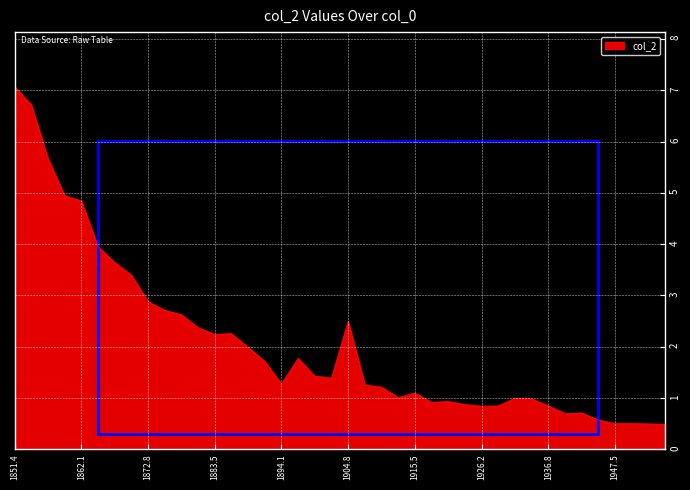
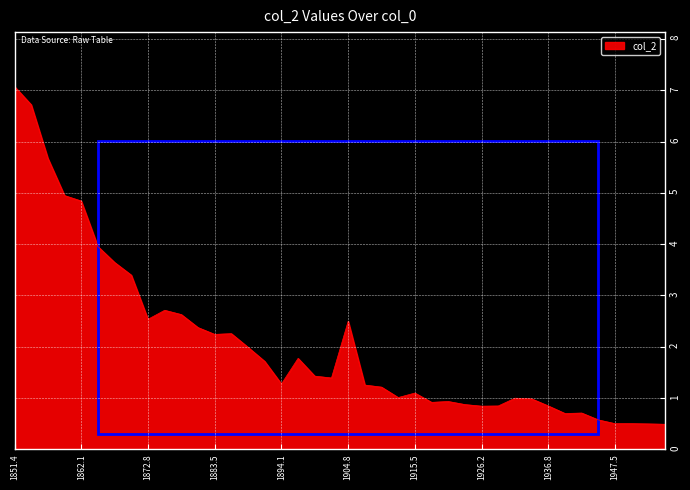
  {
    "1851.4": 7.1,
    "1862.1": 4.8,
-   "1872.8": 2.9,
+   "1872.8": 2.5,
    "1883.5": 2.2,
    "1894.1": 1.3,
    "1904.8": 2.5,
    "1915.5": 1.1,
    "1926.2": 0.8,
    "1936.8": 0.8,
    "1947.5": 0.5
  }
